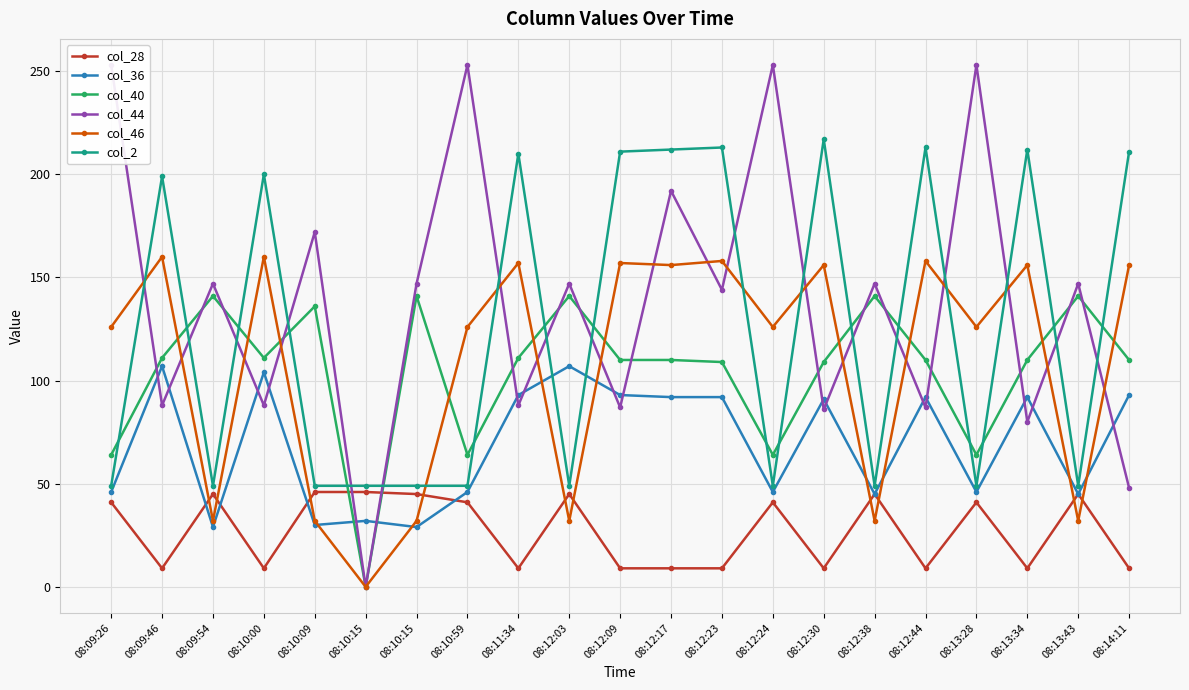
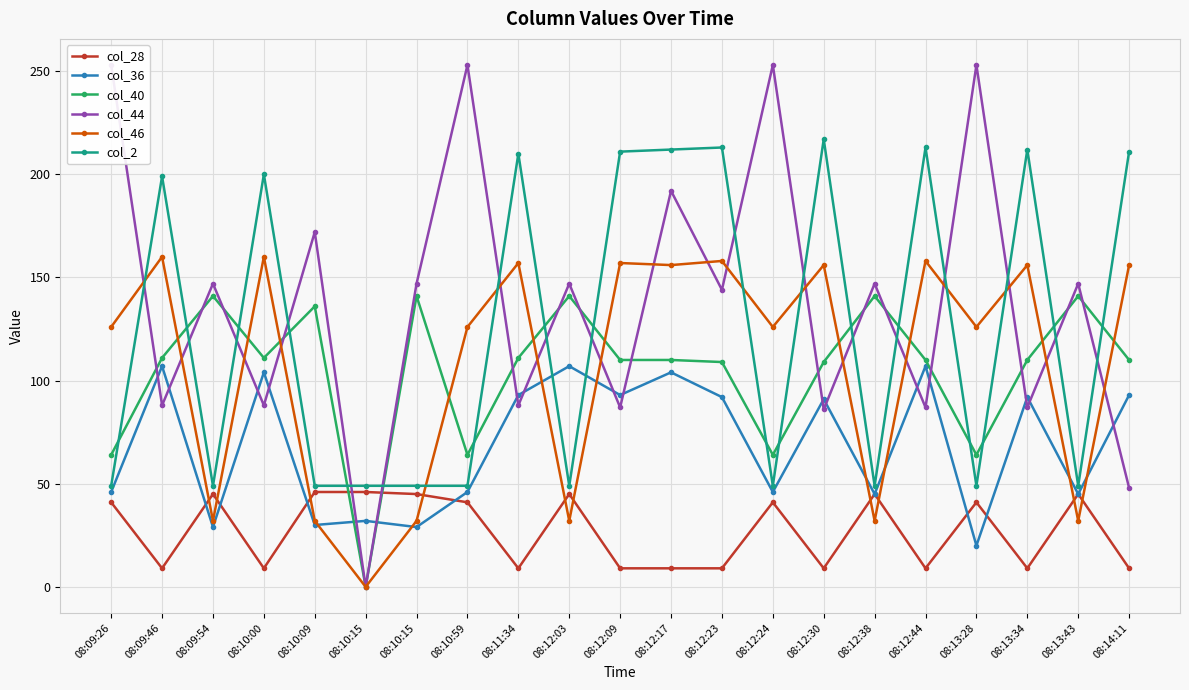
  {
    "col_36": {
      "08:09:26": 46,
      "08:09:46": 107,
      "08:09:54": 29,
      "08:10:00": 104,
      "08:10:09": 30,
      "08:10:59": 46,
      "08:11:34": 93,
      "08:12:03": 107,
      "08:12:09": 93,
-     "08:12:17": 92,
+     "08:12:17": 104,
      "08:12:23": 92,
      "08:12:24": 46,
      "08:12:30": 91,
-     "08:12:44": 92,
-     "08:13:28": 46,
+     "08:12:44": 107,
+     "08:13:28": 20,
      "08:13:34": 92,
      "08:14:11": 93
    },
    "col_44": {
      "08:09:46": 88,
      "08:09:54": 147,
      "08:10:00": 88,
      "08:10:09": 172,
      "08:10:59": 253,
      "08:11:34": 88,
      "08:12:03": 147,
      "08:12:09": 87,
      "08:12:17": 192,
      "08:12:23": 144,
      "08:12:24": 253,
      "08:12:30": 86,
      "08:12:38": 147,
      "08:12:44": 87,
      "08:13:28": 253,
-     "08:13:34": 80,
+     "08:13:34": 87,
      "08:13:43": 147,
      "08:14:11": 48
    }
  }
